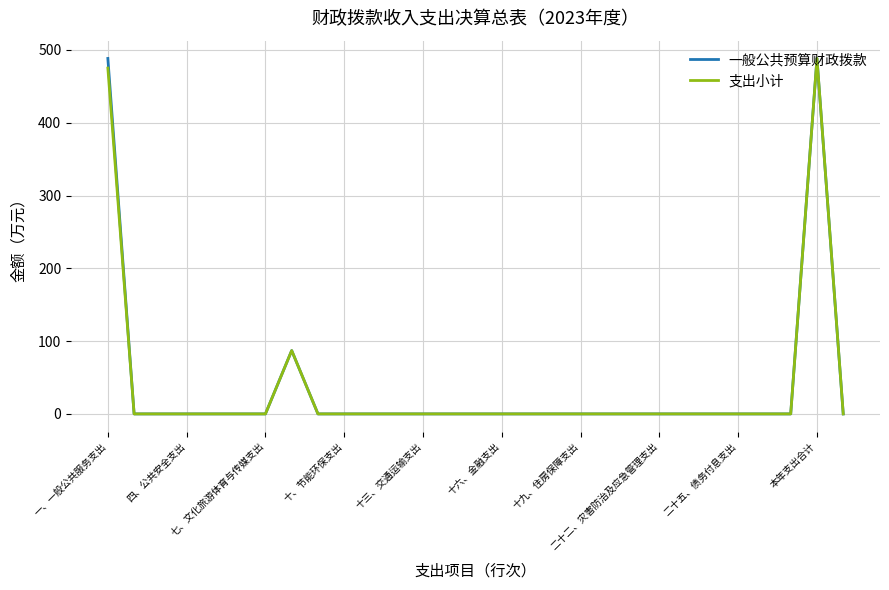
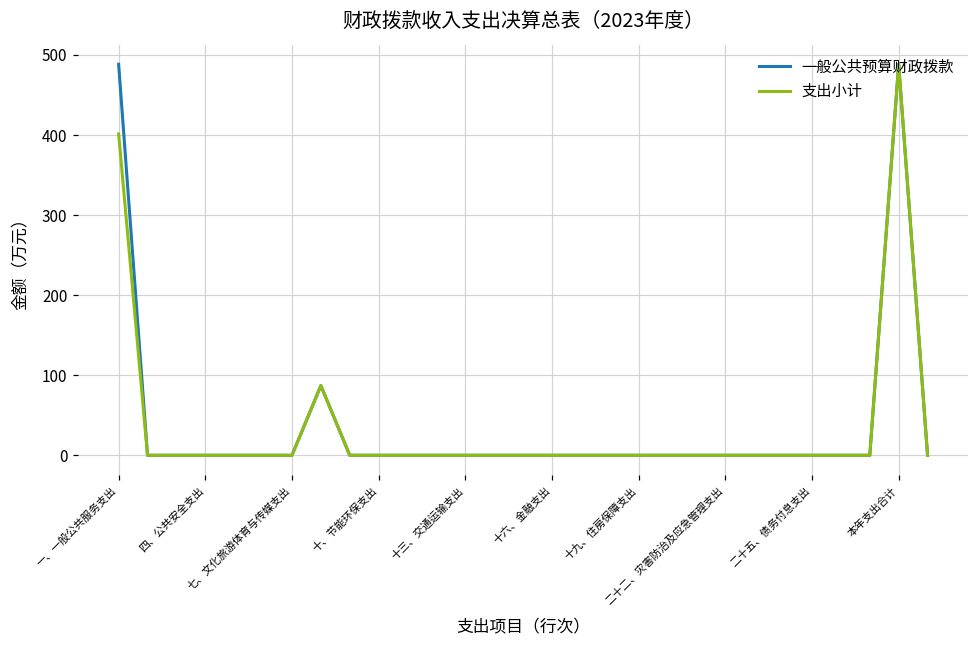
  {
    "一般公共预算财政拨款": {
      "一、一般公共服务支出": 490
    },
    "支出小计": {
-     "一、一般公共服务支出": 480
+     "一、一般公共服务支出": 400
    }
  }
